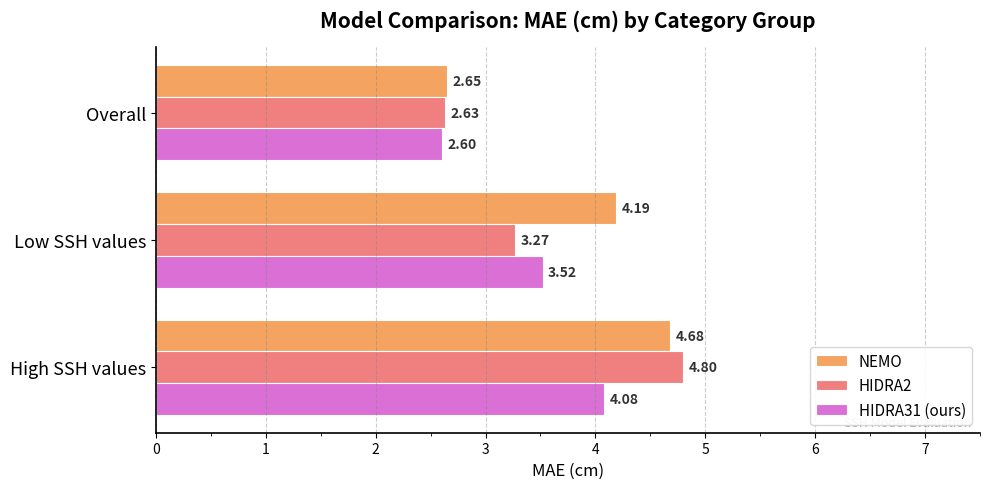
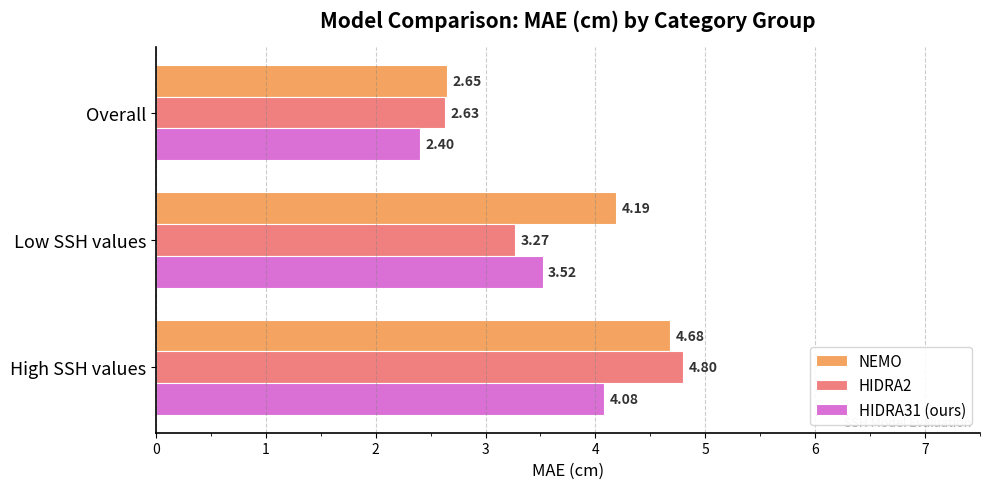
  {
    "HIDRA31 (ours)": {
-     "Overall": 2.60,
+     "Overall": 2.40,
      "Low SSH values": 3.52,
      "High SSH values": 4.08
    }
  }
